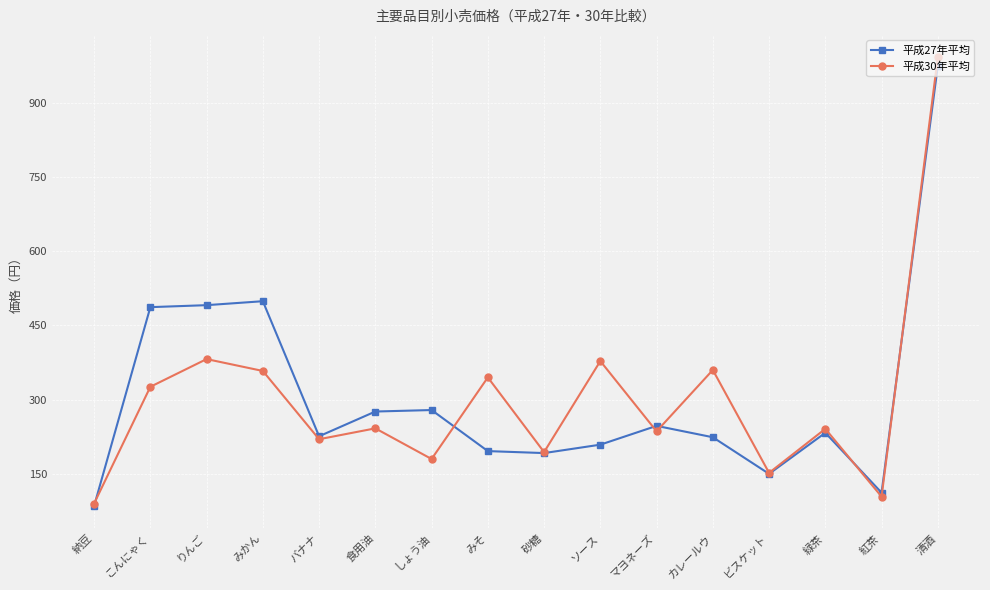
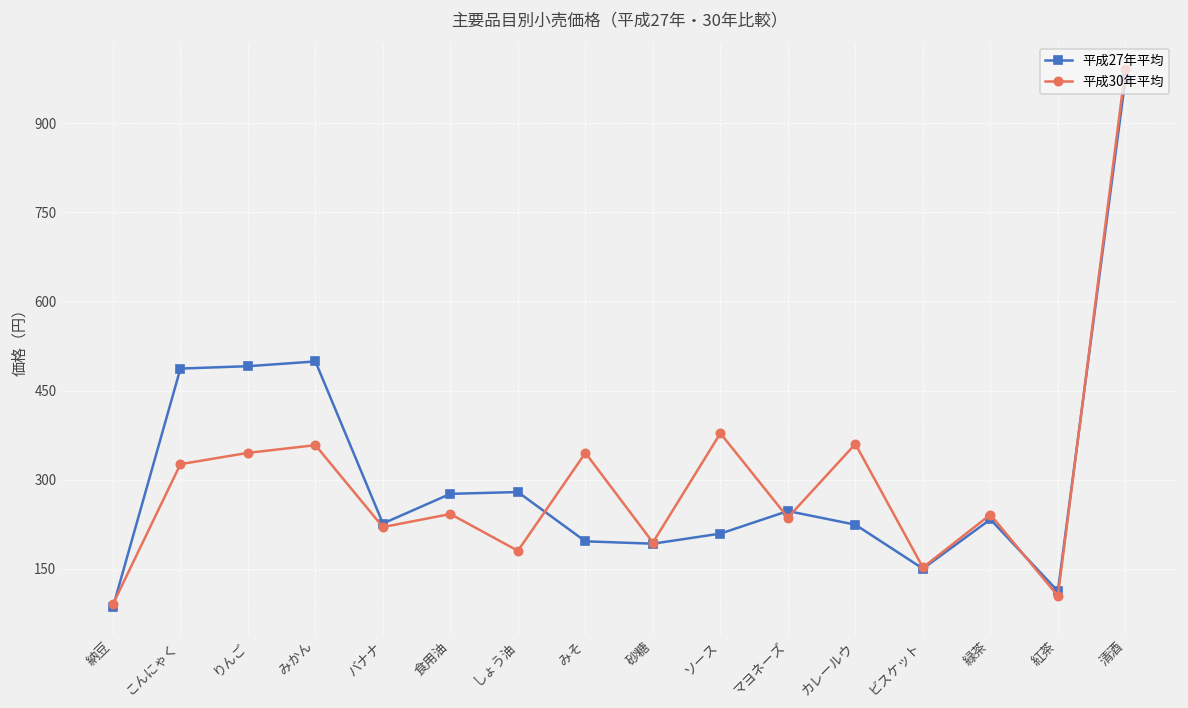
  {
    "平成27年平均": {
      "こんにゃく": 490,
      "りんご": 490,
      "みかん": 500,
      "バナナ": 230,
      "食用油": 280,
      "しょう油": 280,
      "みそ": 200,
      "ソース": 210,
      "マヨネーズ": 250,
      "カレールウ": 220,
      "緑茶": 230,
      "紅茶": 110
    },
    "平成30年平均": {
      "こんにゃく": 330,
-     "りんご": 380,
+     "りんご": 350,
      "みかん": 360,
      "バナナ": 220,
      "食用油": 240,
      "しょう油": 180,
      "みそ": 350,
      "ソース": 380,
      "マヨネーズ": 240,
      "カレールウ": 360,
      "緑茶": 240,
      "紅茶": 100
    }
  }
